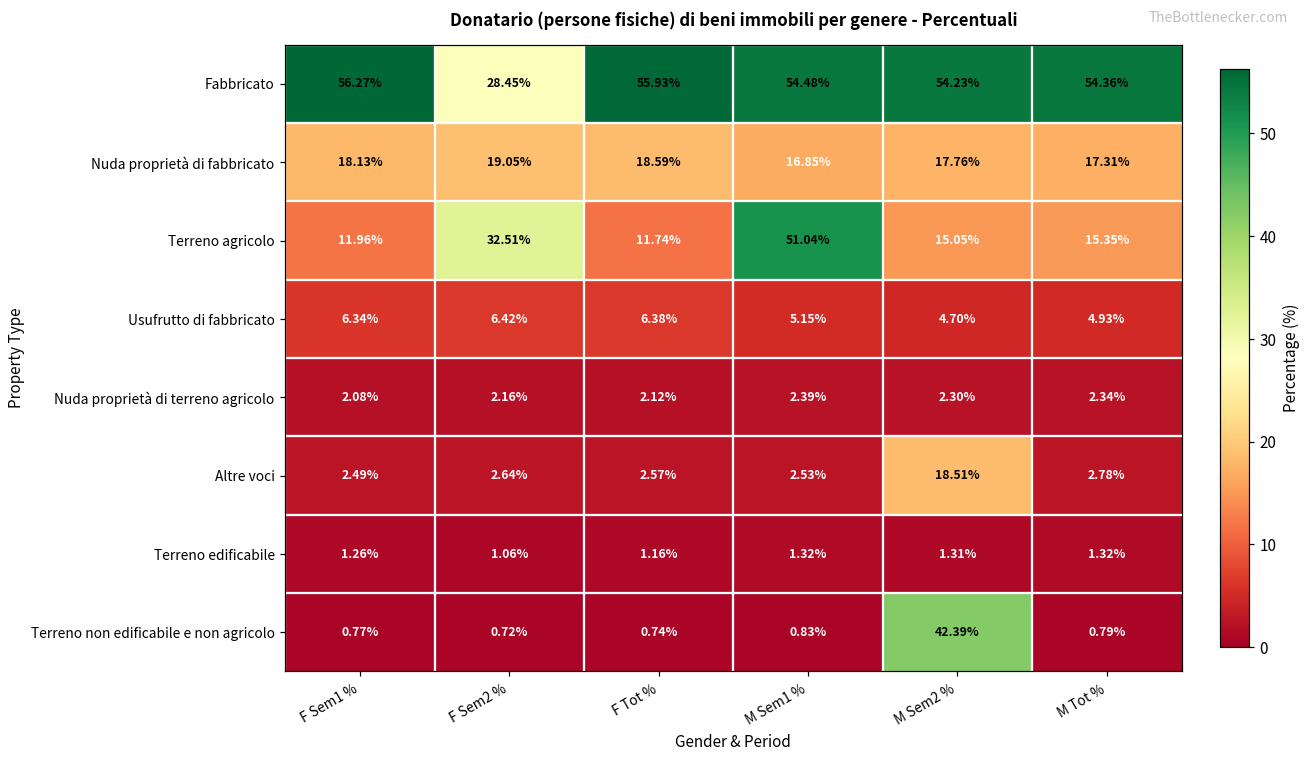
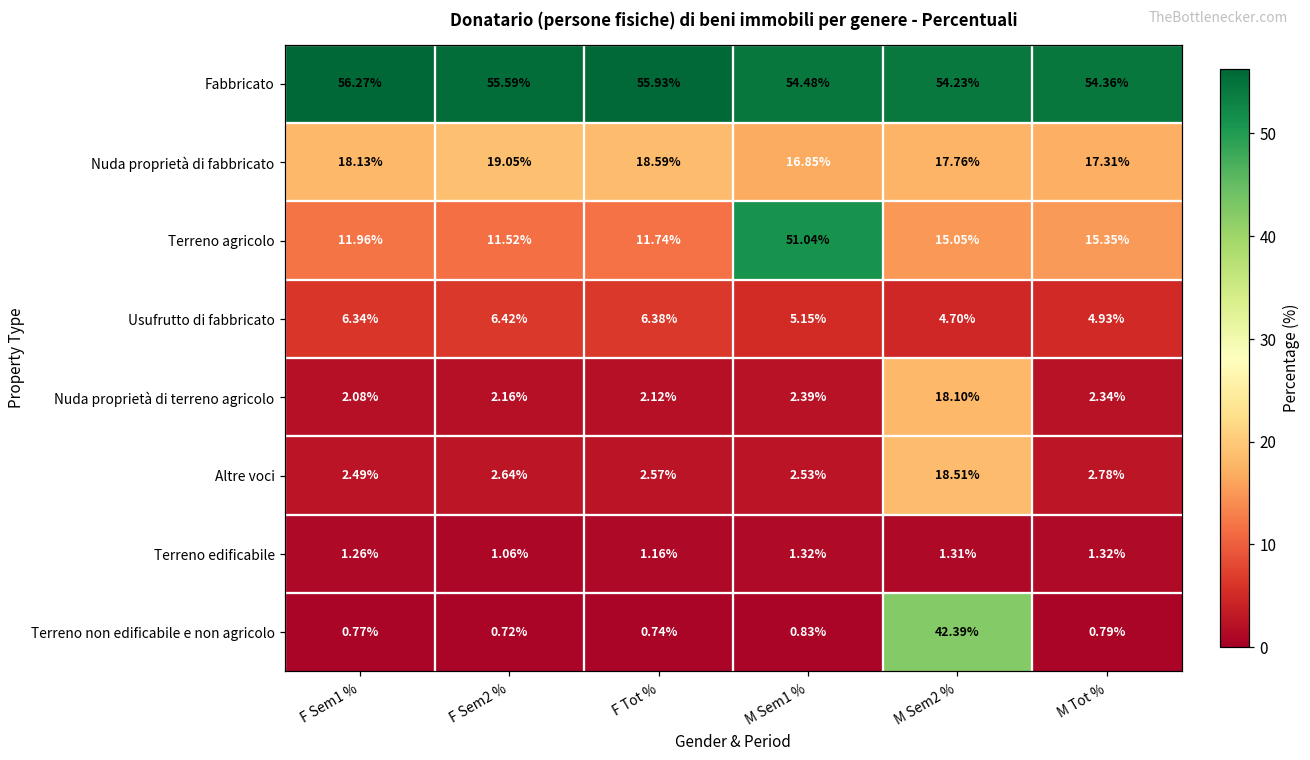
  {
    "Fabbricato": {
      "F Sem1 %": "56.27%",
-     "F Sem2 %": "28.45%",
+     "F Sem2 %": "55.59%",
      "F Tot %": "55.93%",
      "M Sem1 %": "54.48%",
      "M Sem2 %": "54.23%",
      "M Tot %": "54.36%"
    },
    "Nuda proprietà di fabbricato": {
      "F Sem1 %": "18.13%",
      "F Sem2 %": "19.05%",
      "F Tot %": "18.59%",
      "M Sem1 %": "16.85%",
      "M Sem2 %": "17.76%",
      "M Tot %": "17.31%"
    },
    "Terreno agricolo": {
      "F Sem1 %": "11.96%",
-     "F Sem2 %": "32.51%",
+     "F Sem2 %": "11.52%",
      "F Tot %": "11.74%",
      "M Sem1 %": "51.04%",
      "M Sem2 %": "15.05%",
      "M Tot %": "15.35%"
    },
    "Usufrutto di fabbricato": {
      "F Sem1 %": "6.34%",
      "F Sem2 %": "6.42%",
      "F Tot %": "6.38%",
      "M Sem1 %": "5.15%",
      "M Sem2 %": "4.70%",
      "M Tot %": "4.93%"
    },
    "Nuda proprietà di terreno agricolo": {
      "F Sem1 %": "2.08%",
      "F Sem2 %": "2.16%",
      "F Tot %": "2.12%",
      "M Sem1 %": "2.39%",
-     "M Sem2 %": "2.30%",
+     "M Sem2 %": "18.10%",
      "M Tot %": "2.34%"
    },
    "Altre voci": {
      "F Sem1 %": "2.49%",
      "F Sem2 %": "2.64%",
      "F Tot %": "2.57%",
      "M Sem1 %": "2.53%",
      "M Sem2 %": "18.51%",
      "M Tot %": "2.78%"
    },
    "Terreno edificabile": {
      "F Sem1 %": "1.26%",
      "F Sem2 %": "1.06%",
      "F Tot %": "1.16%",
      "M Sem1 %": "1.32%",
      "M Sem2 %": "1.31%",
      "M Tot %": "1.32%"
    },
    "Terreno non edificabile e non agricolo": {
      "F Sem1 %": "0.77%",
      "F Sem2 %": "0.72%",
      "F Tot %": "0.74%",
      "M Sem1 %": "0.83%",
      "M Sem2 %": "42.39%",
      "M Tot %": "0.79%"
    }
  }
